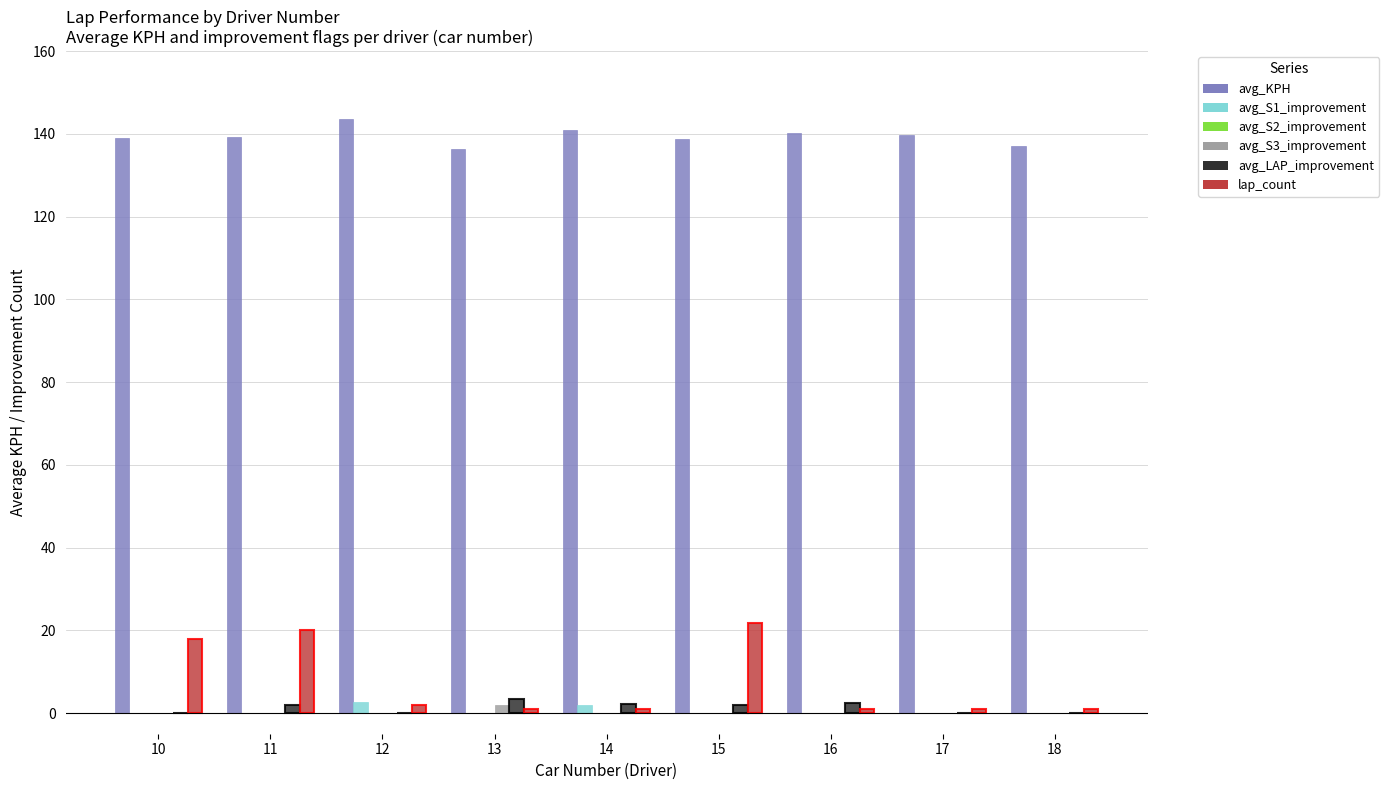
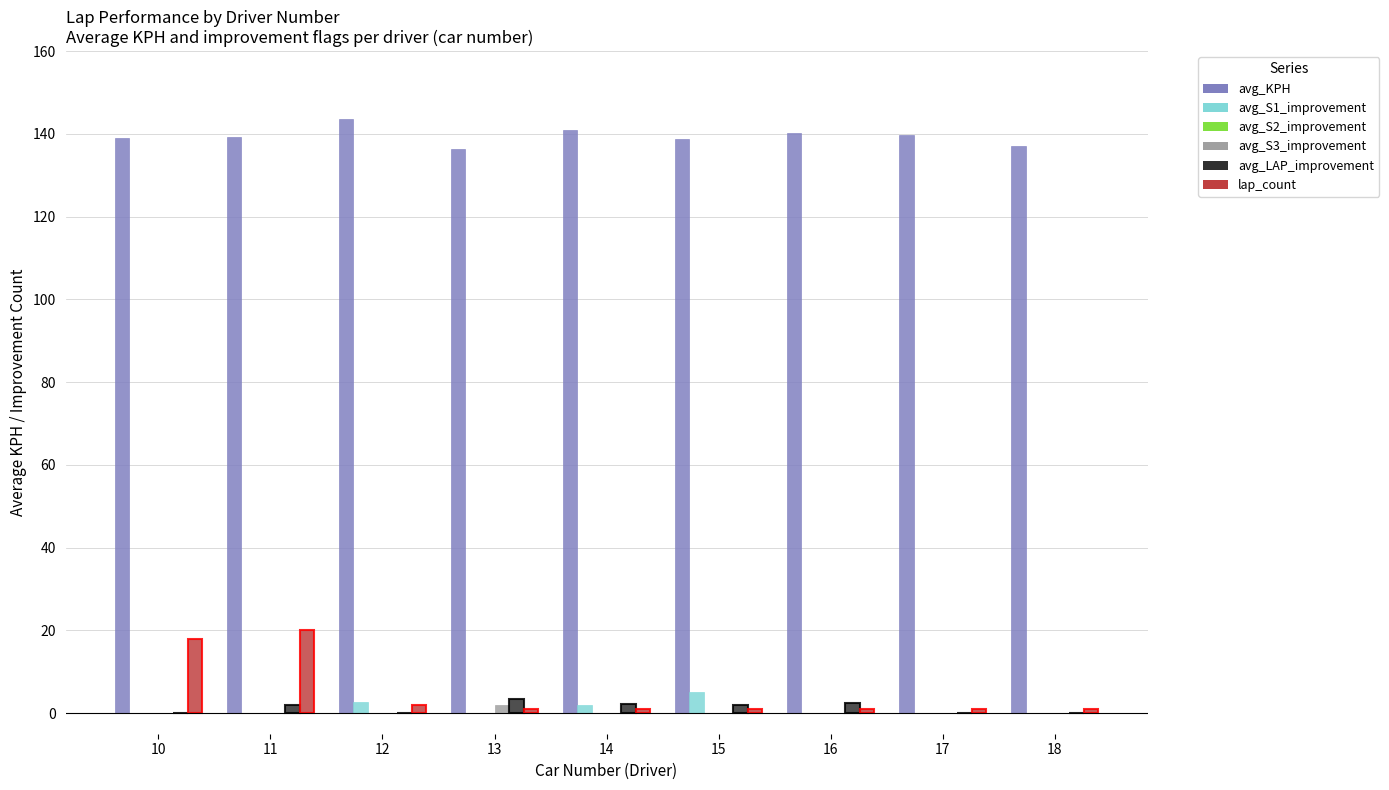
  {
    "avg_S1_improvement": {
      "10": 0,
      "11": 0,
      "12": 3,
      "13": 0,
      "14": 2,
-     "15": 0,
+     "15": 5,
      "16": 0,
      "17": 0,
      "18": 0
    },
    "avg_S2_improvement": {
      "10": 0,
      "11": 0,
      "12": 0,
      "13": 0,
      "14": 0,
      "15": 0,
      "16": 0,
      "17": 0,
      "18": 0
    },
    "avg_LAP_improvement": {
      "10": 0,
      "11": 2,
      "12": 0,
      "13": 3,
      "14": 2,
      "15": 2,
      "16": 3,
      "17": 0,
      "18": 0
    },
    "lap_count": {
      "10": 18,
      "11": 20,
      "12": 2,
      "13": 1,
      "14": 1,
-     "15": 22,
+     "15": 1,
      "16": 1,
      "17": 1,
      "18": 1
    }
  }
